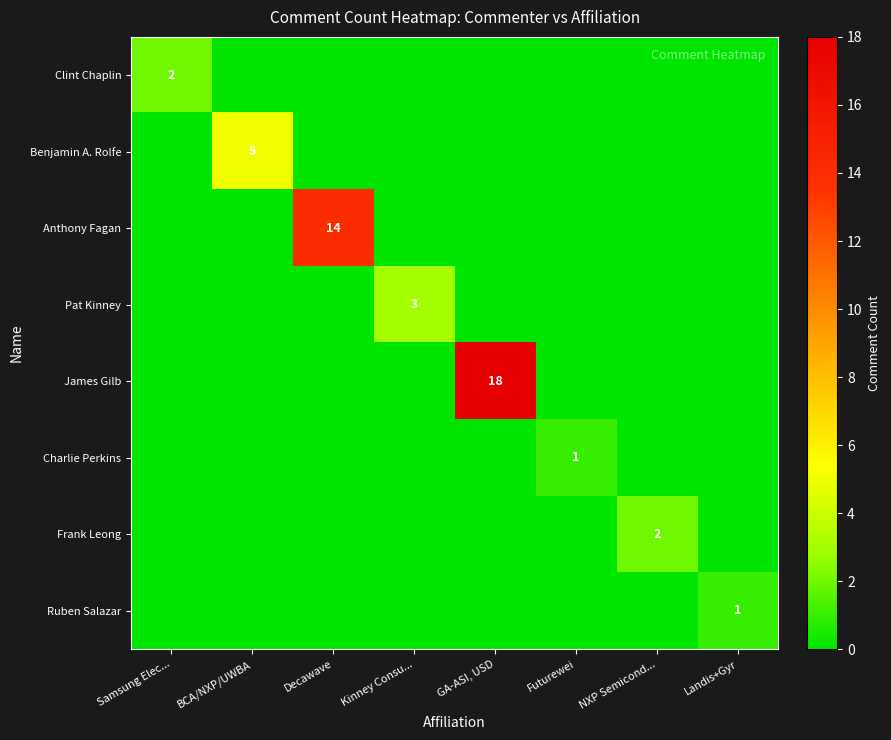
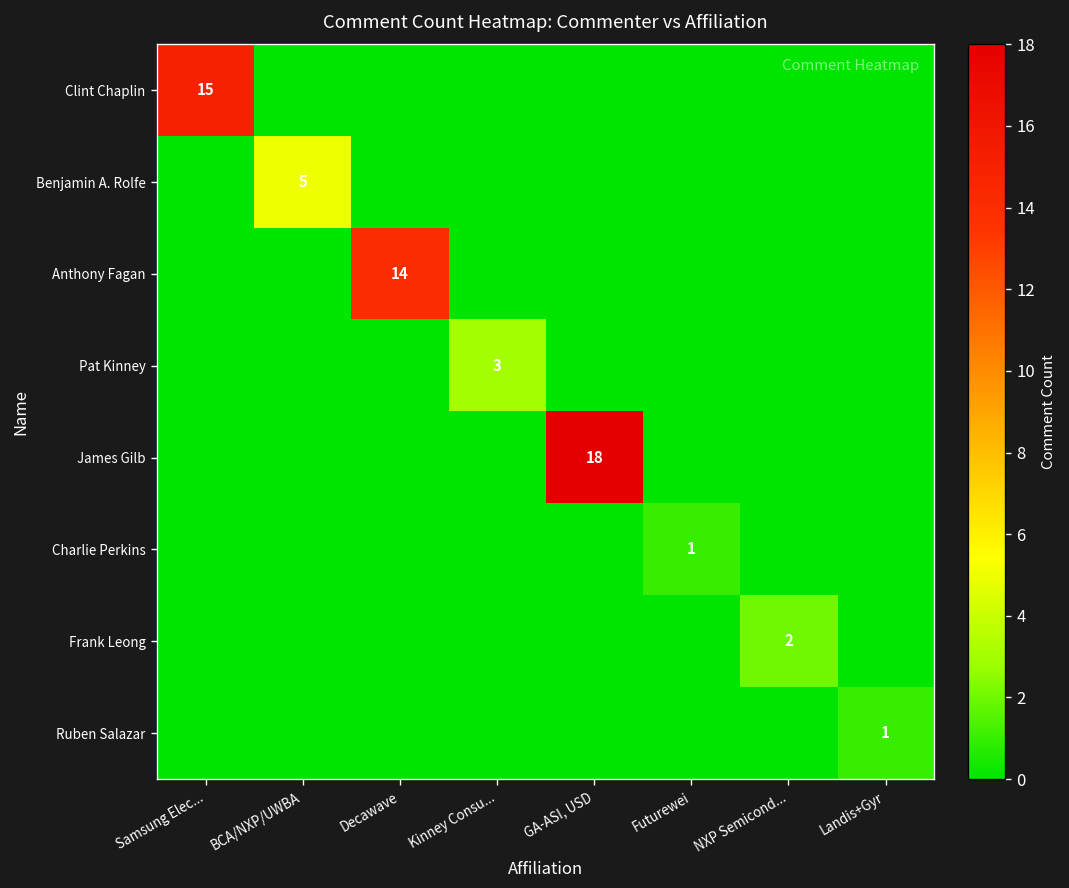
  {
    "Clint Chaplin": {
-     "Samsung Elec...": 2
+     "Samsung Elec...": 15
    },
    "Benjamin A. Rolfe": {
      "BCA/NXP/UWBA": 5
    },
    "Anthony Fagan": {
      "Decawave": 14
    },
    "Pat Kinney": {
      "Kinney Consu...": 3
    },
    "James Gilb": {
      "GA-ASI, USD": 18
    },
    "Charlie Perkins": {
      "Futurewei": 1
    },
    "Frank Leong": {
      "NXP Semicond...": 2
    },
    "Ruben Salazar": {
      "Landis+Gyr": 1
    }
  }
